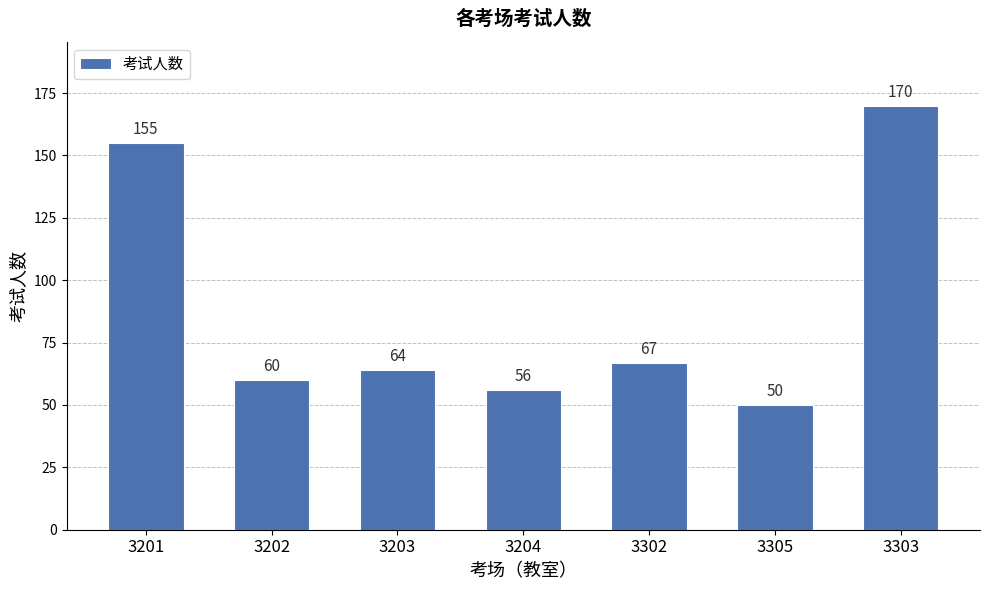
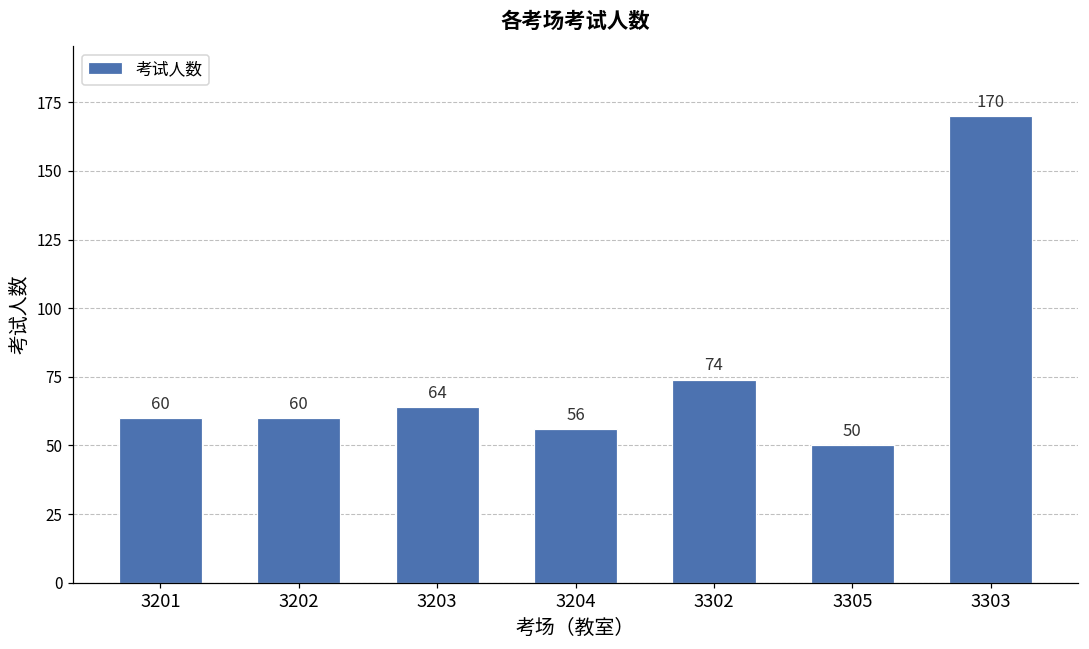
  {
-   "3201": 155,
+   "3201": 60,
    "3202": 60,
    "3203": 64,
    "3204": 56,
-   "3302": 67,
+   "3302": 74,
    "3305": 50,
    "3303": 170
  }
